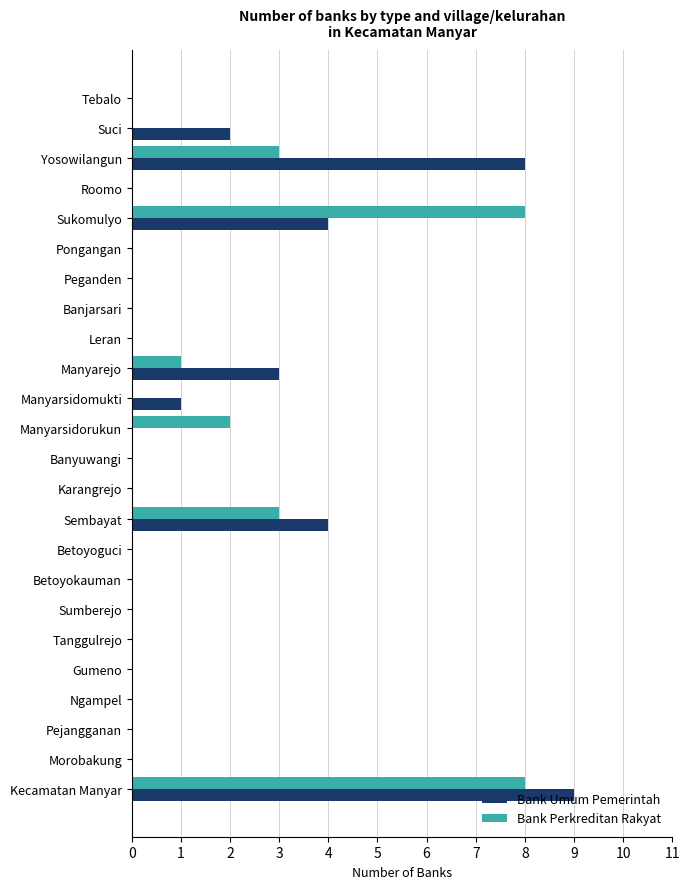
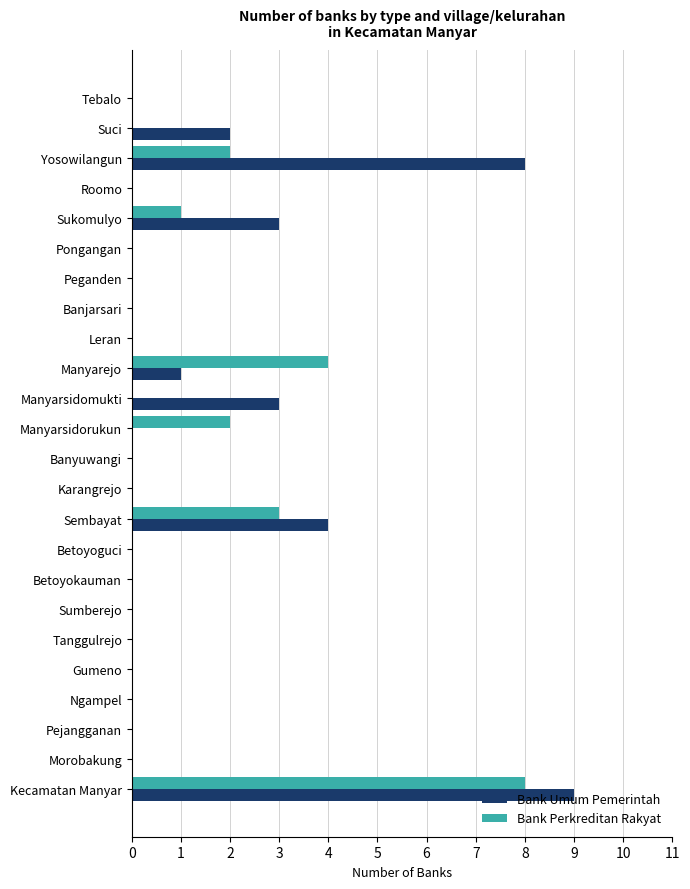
  {
    "Bank Umum Pemerintah": {
      "Tebalo": 0,
      "Suci": 2,
      "Yosowilangun": 8,
      "Roomo": 0,
-     "Sukomulyo": 4,
+     "Sukomulyo": 3,
      "Pongangan": 0,
      "Peganden": 0,
      "Banjarsari": 0,
      "Leran": 0,
-     "Manyarejo": 3,
-     "Manyarsidomukti": 1,
+     "Manyarejo": 1,
+     "Manyarsidomukti": 3,
      "Manyarsidorukun": 0,
      "Banyuwangi": 0,
      "Karangrejo": 0,
      "Sembayat": 4,
      "Betoyoguci": 0,
      "Betoyokauman": 0,
      "Sumberejo": 0,
      "Tanggulrejo": 0,
      "Gumeno": 0,
      "Ngampel": 0,
      "Pejangganan": 0,
      "Morobakung": 0,
      "Kecamatan Manyar": 9
    },
    "Bank Perkreditan Rakyat": {
      "Tebalo": 0,
      "Suci": 0,
-     "Yosowilangun": 3,
+     "Yosowilangun": 2,
      "Roomo": 0,
-     "Sukomulyo": 8,
+     "Sukomulyo": 1,
      "Pongangan": 0,
      "Peganden": 0,
      "Banjarsari": 0,
      "Leran": 0,
-     "Manyarejo": 1,
+     "Manyarejo": 4,
      "Manyarsidomukti": 0,
      "Manyarsidorukun": 2,
      "Banyuwangi": 0,
      "Karangrejo": 0,
      "Sembayat": 3,
      "Betoyoguci": 0,
      "Betoyokauman": 0,
      "Sumberejo": 0,
      "Tanggulrejo": 0,
      "Gumeno": 0,
      "Ngampel": 0,
      "Pejangganan": 0,
      "Morobakung": 0,
      "Kecamatan Manyar": 8
    }
  }
